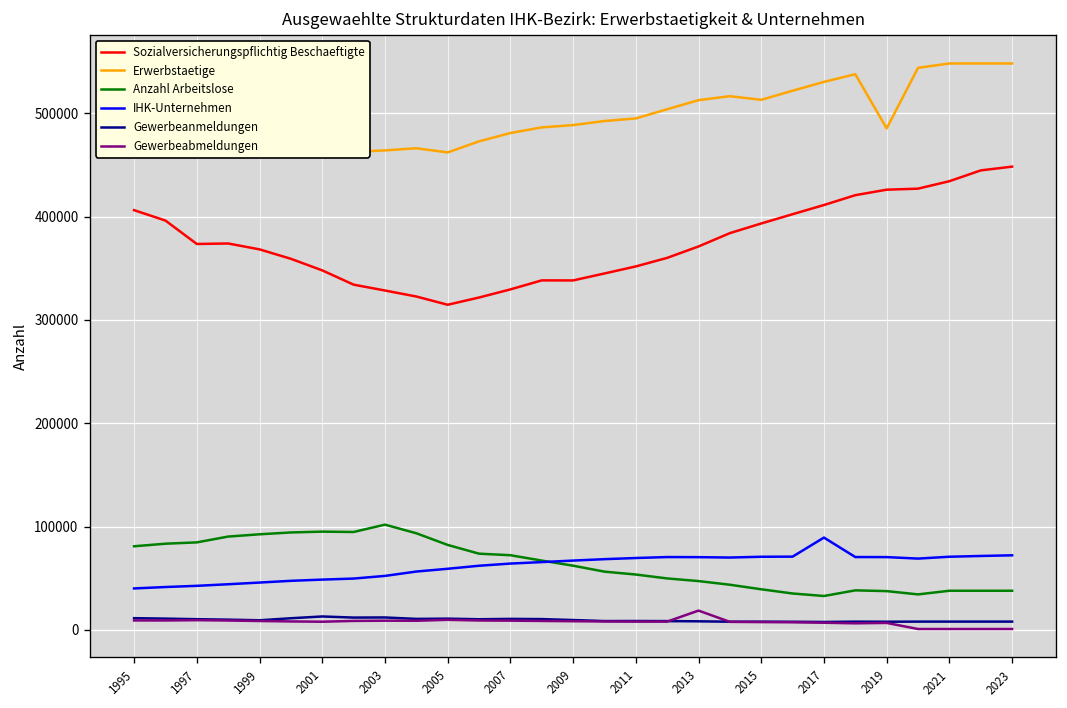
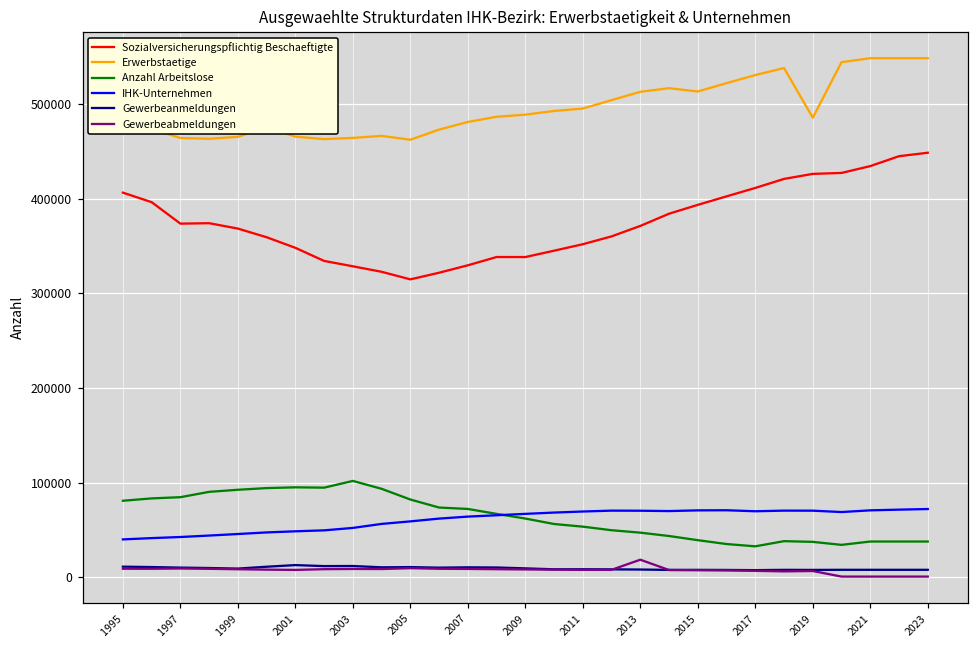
  {
    "Sozialversicherungspflichtig Beschaeftigte": {
      "1995": 410000,
      "1997": 370000,
      "1999": 370000,
      "2001": 350000,
      "2003": 330000,
      "2005": 310000,
      "2007": 330000,
      "2009": 340000,
      "2011": 350000,
      "2013": 370000,
      "2015": 390000,
      "2017": 410000,
      "2019": 430000,
      "2021": 430000,
      "2023": 450000
    },
    "Erwerbstaetige": {
      "2003": 460000,
      "2005": 460000,
      "2007": 480000,
      "2009": 490000,
      "2011": 500000,
      "2013": 510000,
      "2015": 510000,
      "2017": 530000,
      "2019": 490000,
      "2021": 550000,
      "2023": 550000
    },
    "Anzahl Arbeitslose": {
      "1995": 80000,
      "1997": 80000,
      "1999": 90000,
      "2001": 100000,
      "2003": 100000,
      "2005": 80000,
      "2007": 70000,
      "2009": 60000,
      "2011": 50000,
      "2013": 50000,
      "2015": 40000,
      "2017": 30000,
      "2019": 40000,
      "2021": 40000,
      "2023": 40000
    },
    "IHK-Unternehmen": {
      "1995": 40000,
      "1997": 40000,
      "1999": 50000,
      "2001": 50000,
      "2003": 50000,
      "2005": 60000,
      "2007": 60000,
      "2009": 70000,
      "2011": 70000,
      "2013": 70000,
      "2015": 70000,
-     "2017": 90000,
+     "2017": 70000,
      "2019": 70000,
      "2021": 70000,
      "2023": 70000
    },
    "Gewerbeanmeldungen": {
      "2001": 10000,
      "2003": 10000,
      "2013": 10000,
      "2021": 10000,
      "2023": 10000
    },
    "Gewerbeabmeldungen": {
      "2001": 10000,
      "2003": 10000,
      "2013": 20000,
      "2021": 0,
      "2023": 0
    }
  }
